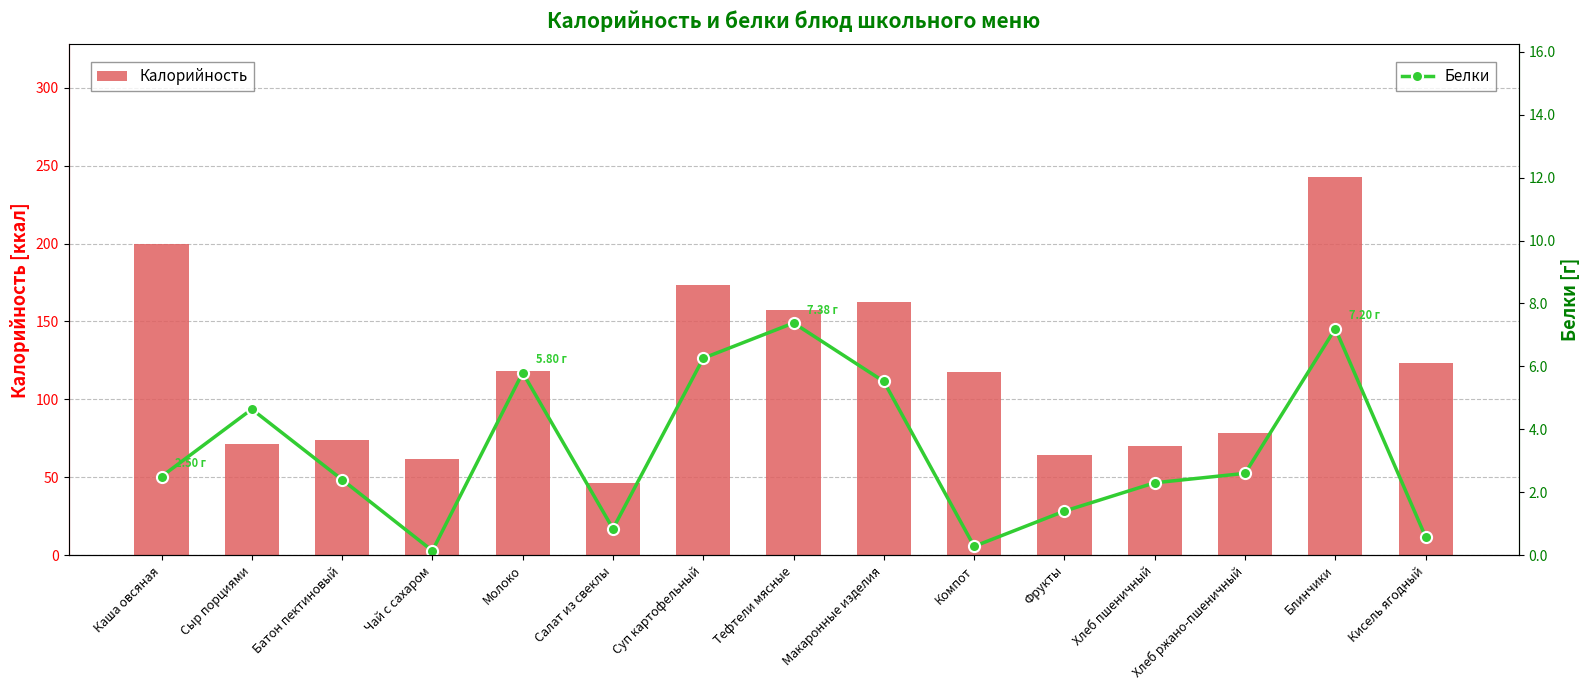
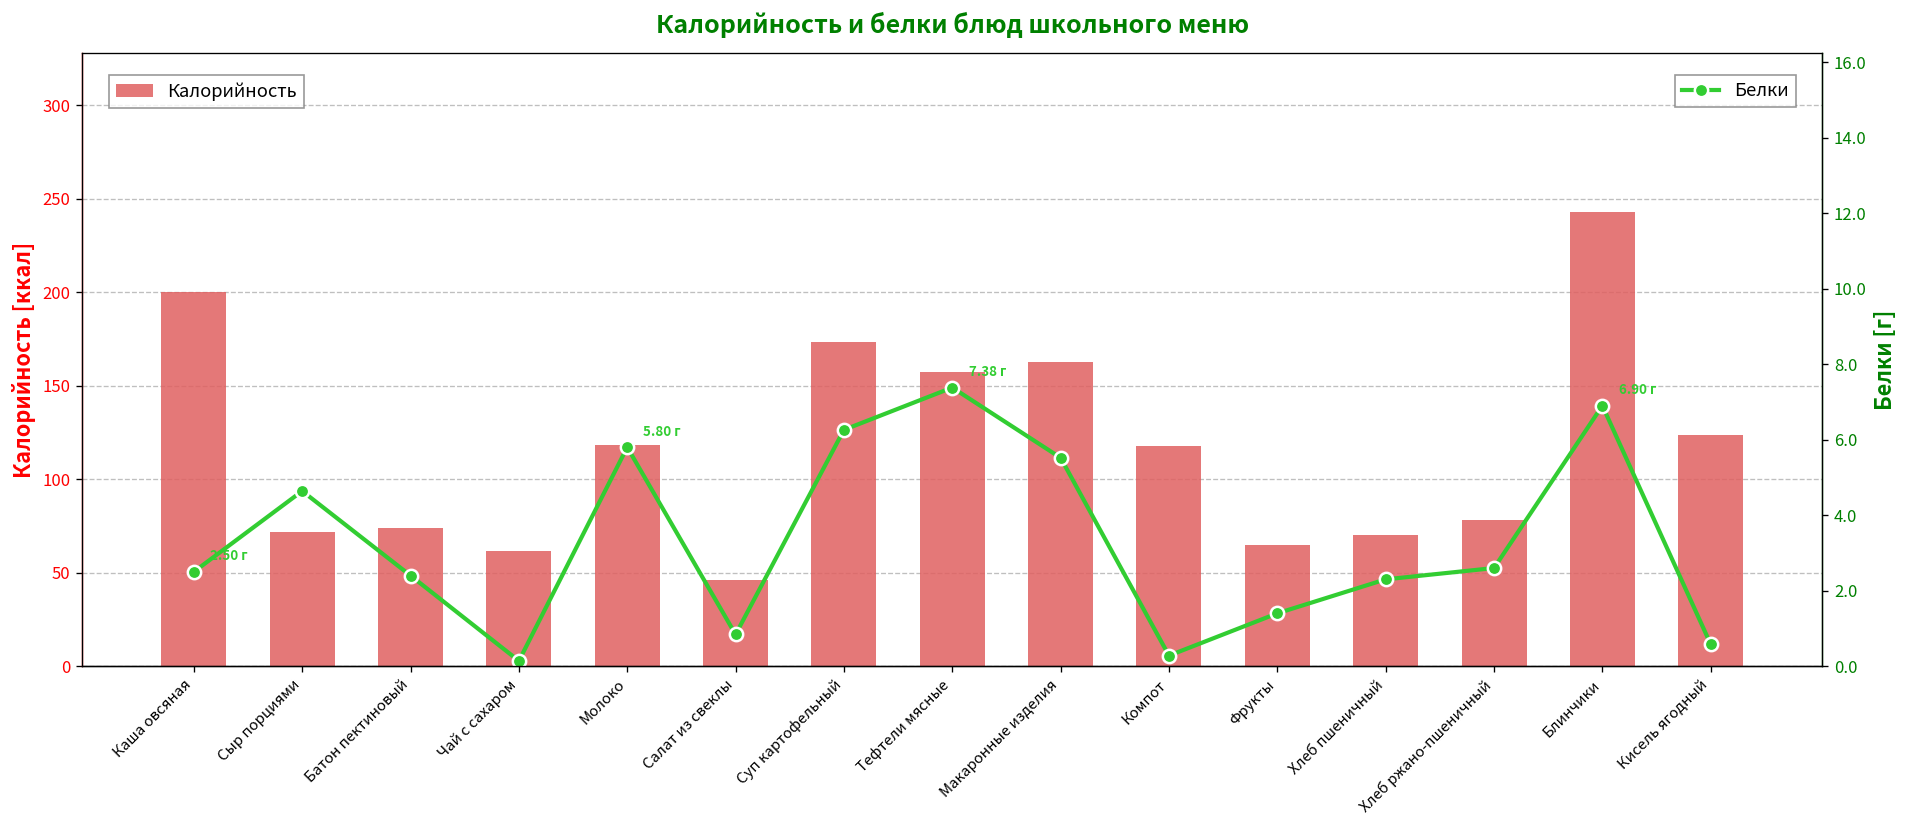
  {
    "Белки": {
      "Каша овсяная": 2.50,
      "Молоко": 5.80,
      "Тефтели мясные": 7.38,
-     "Блинчики": 7.20
+     "Блинчики": 6.90
    }
  }
